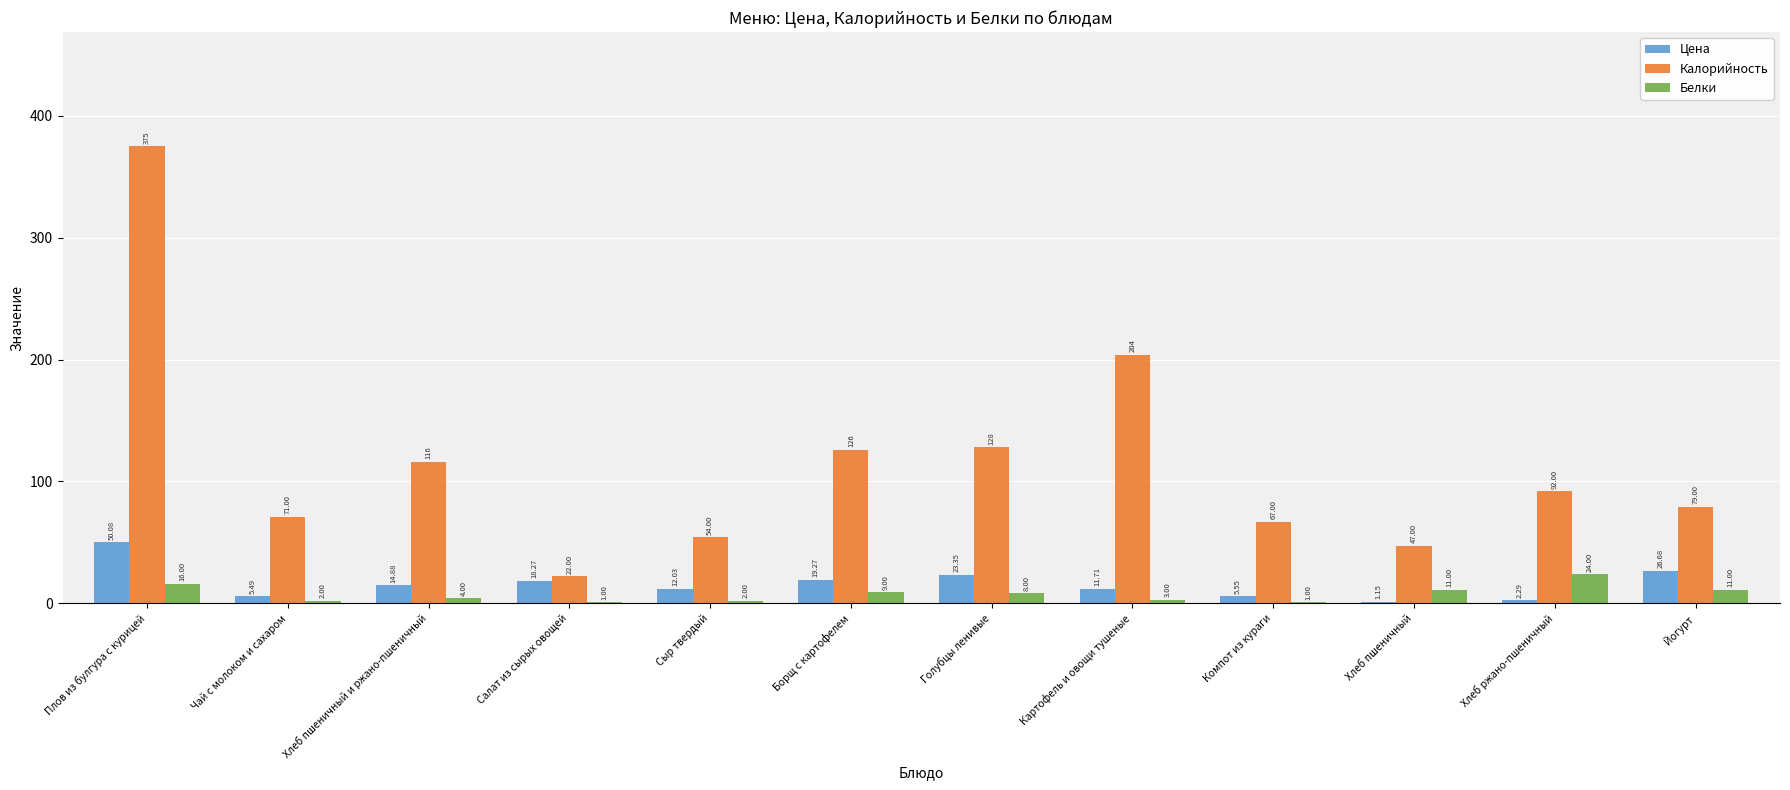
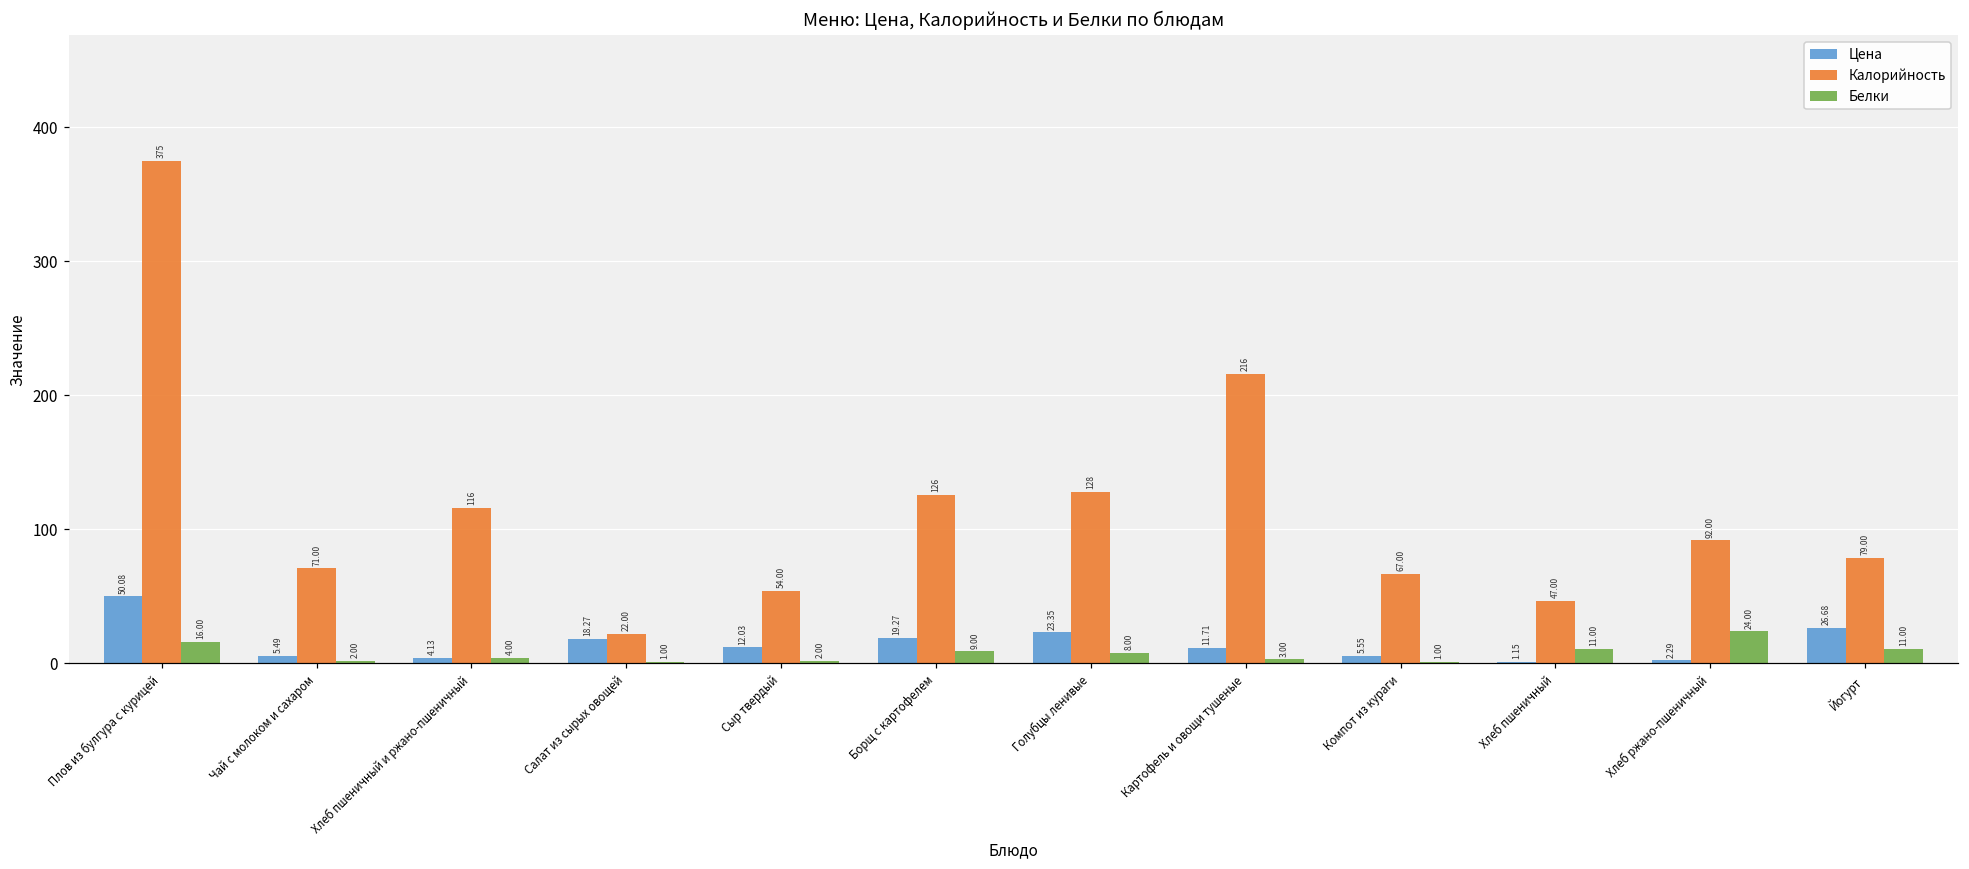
  {
    "Цена": {
      "Плов из булгура с курицей": 50.08,
      "Чай с молоком и сахаром": 5.49,
-     "Хлеб пшеничный и ржано-пшеничный": 14.88,
+     "Хлеб пшеничный и ржано-пшеничный": 4.13,
      "Салат из сырых овощей": 18.27,
      "Сыр твердый": 12.03,
      "Борщ с картофелем": 19.27,
      "Голубцы ленивые": 23.35,
      "Картофель и овощи тушеные": 11.71,
      "Компот из кураги": 5.55,
      "Хлеб пшеничный": 1.15,
      "Хлеб ржано-пшеничный": 2.29,
      "Йогурт": 26.68
    },
    "Калорийность": {
      "Плов из булгура с курицей": 375,
      "Чай с молоком и сахаром": 71.00,
      "Хлеб пшеничный и ржано-пшеничный": 116,
      "Салат из сырых овощей": 22.00,
      "Сыр твердый": 54.00,
      "Борщ с картофелем": 126,
      "Голубцы ленивые": 128,
-     "Картофель и овощи тушеные": 204,
+     "Картофель и овощи тушеные": 216,
      "Компот из кураги": 67.00,
      "Хлеб пшеничный": 47.00,
      "Хлеб ржано-пшеничный": 92.00,
      "Йогурт": 79.00
    },
    "Белки": {
      "Плов из булгура с курицей": 16.00,
      "Чай с молоком и сахаром": 2.00,
      "Хлеб пшеничный и ржано-пшеничный": 4.00,
      "Салат из сырых овощей": 1.00,
      "Сыр твердый": 2.00,
      "Борщ с картофелем": 9.00,
      "Голубцы ленивые": 8.00,
      "Картофель и овощи тушеные": 3.00,
      "Компот из кураги": 1.00,
      "Хлеб пшеничный": 11.00,
      "Хлеб ржано-пшеничный": 24.00,
      "Йогурт": 11.00
    }
  }
